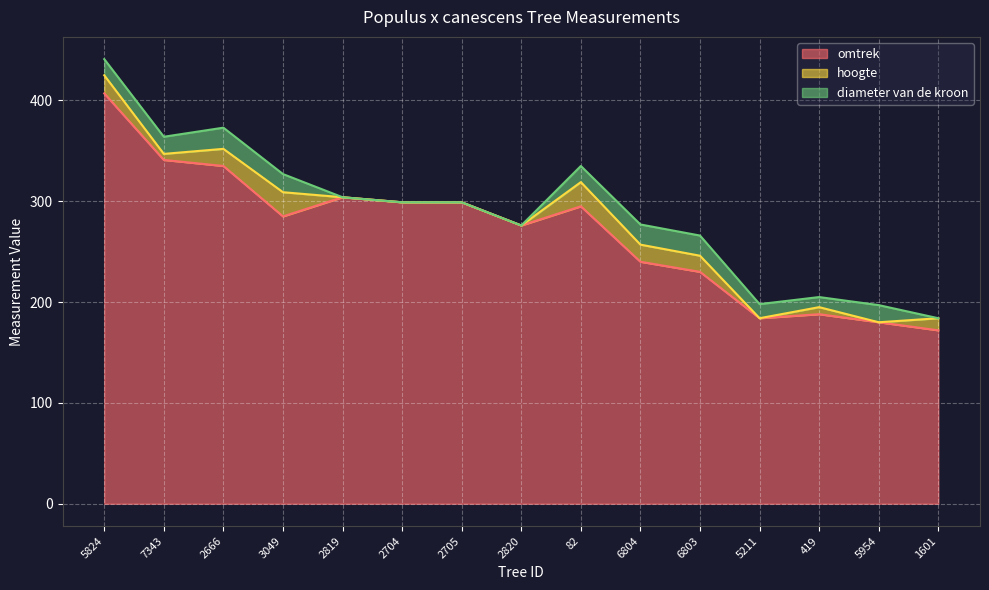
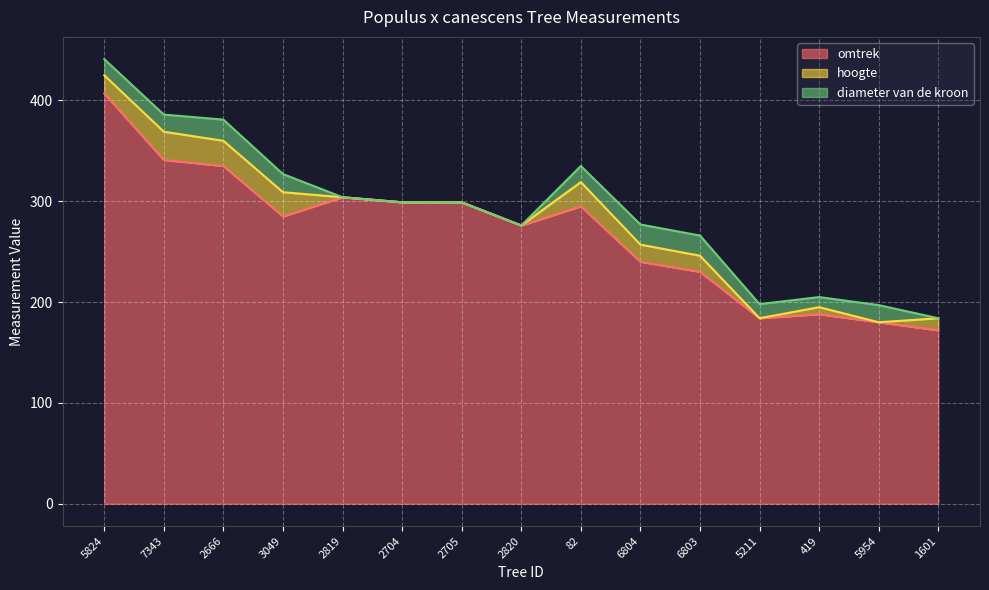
  {
    "omtrek": {
      "5824": 407,
      "7343": 341,
      "2666": 335,
      "3049": 285,
      "82": 295,
      "6804": 240,
      "6803": 230,
      "419": 188,
      "1601": 172
    },
    "hoogte": {
      "5824": 18,
-     "7343": 6,
-     "2666": 17,
+     "7343": 28,
+     "2666": 25,
      "3049": 24,
      "82": 24,
      "6804": 17,
      "6803": 16,
      "419": 7
    },
    "diameter van de kroon": {
      "5824": 16,
      "7343": 17,
      "2666": 21,
      "3049": 18,
      "82": 16,
      "6804": 20,
      "6803": 20,
      "5211": 14,
      "419": 10,
      "5954": 17
    }
  }
